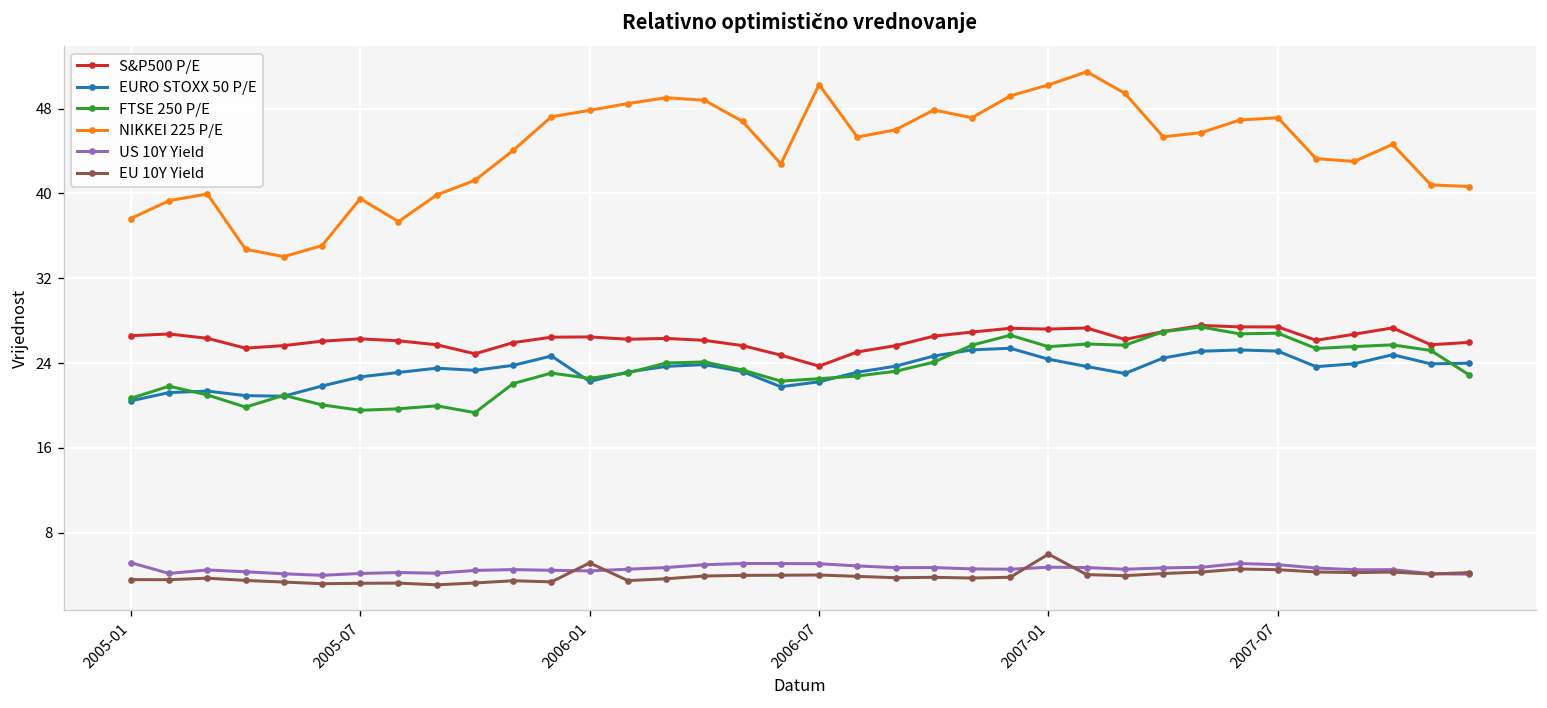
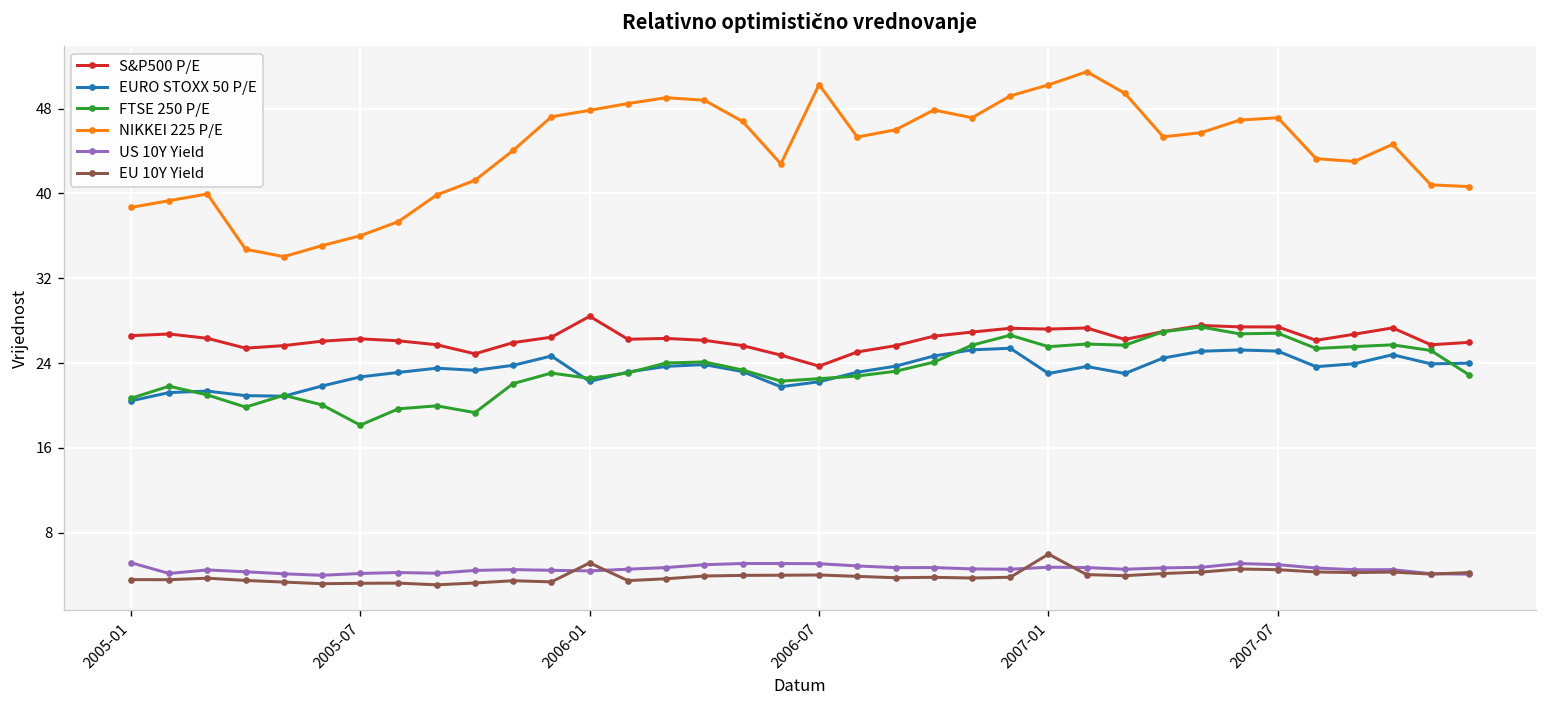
  {
    "S&P500 P/E": {
      "2005-01": 27,
      "2005-07": 26,
-     "2006-01": 26,
+     "2006-01": 28,
      "2006-07": 24,
      "2007-01": 27,
      "2007-07": 27
    },
    "EURO STOXX 50 P/E": {
      "2005-07": 23,
      "2006-01": 22,
-     "2007-01": 24,
+     "2007-01": 23,
      "2007-07": 25
    },
    "FTSE 250 P/E": {
-     "2005-07": 20,
+     "2005-07": 18,
      "2006-01": 23,
      "2007-01": 26,
      "2007-07": 27
    },
    "NIKKEI 225 P/E": {
-     "2005-01": 38,
-     "2005-07": 40,
+     "2005-01": 39,
+     "2005-07": 36,
      "2006-01": 48,
      "2006-07": 50,
      "2007-01": 50,
      "2007-07": 47
    },
    "US 10Y Yield": {
      "2005-01": 5,
      "2005-07": 4,
      "2006-01": 4,
      "2006-07": 5,
      "2007-01": 5,
      "2007-07": 5
    },
    "EU 10Y Yield": {
      "2005-01": 4,
      "2005-07": 3,
      "2006-01": 5,
      "2006-07": 4,
      "2007-01": 6,
      "2007-07": 5
    }
  }
